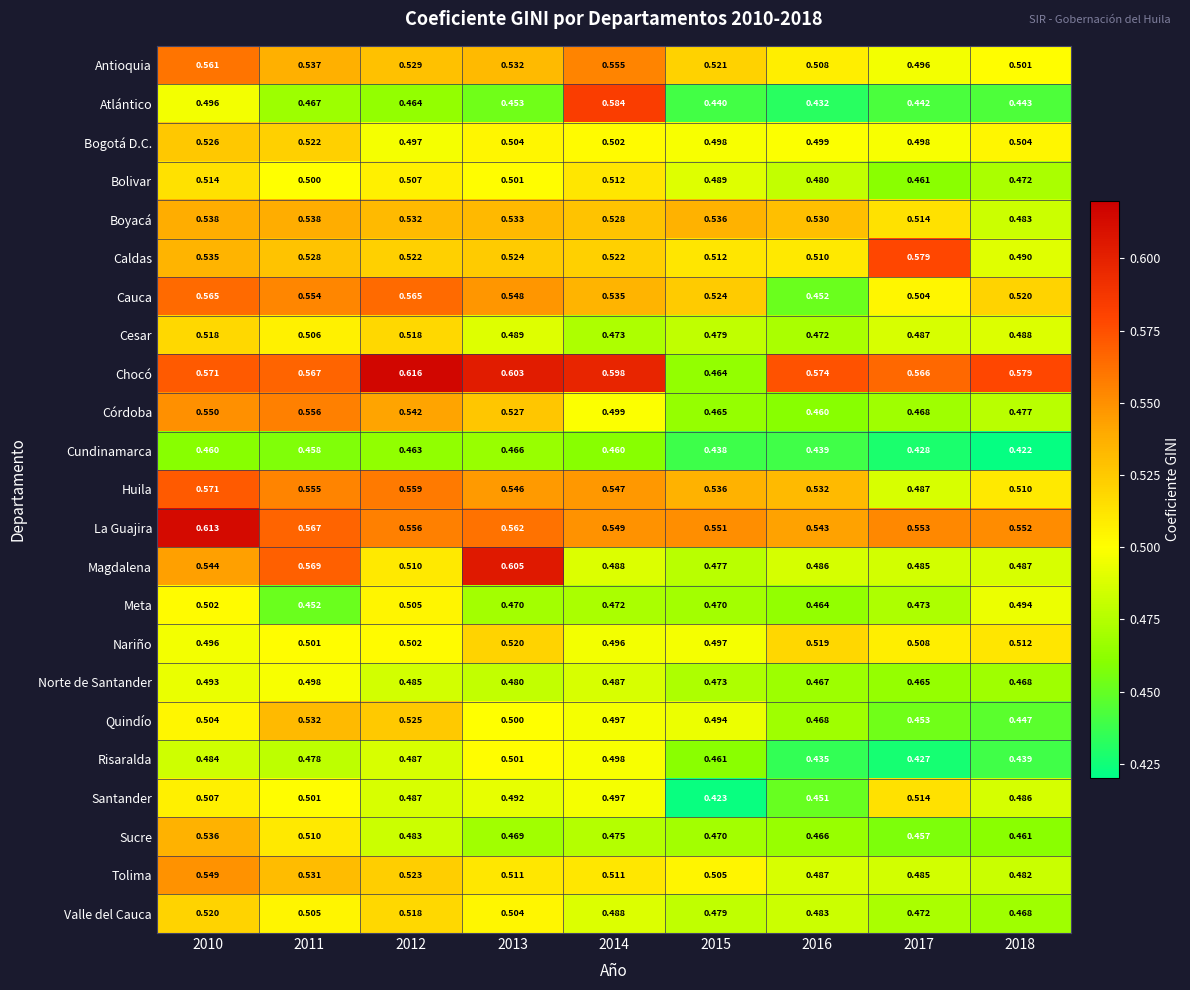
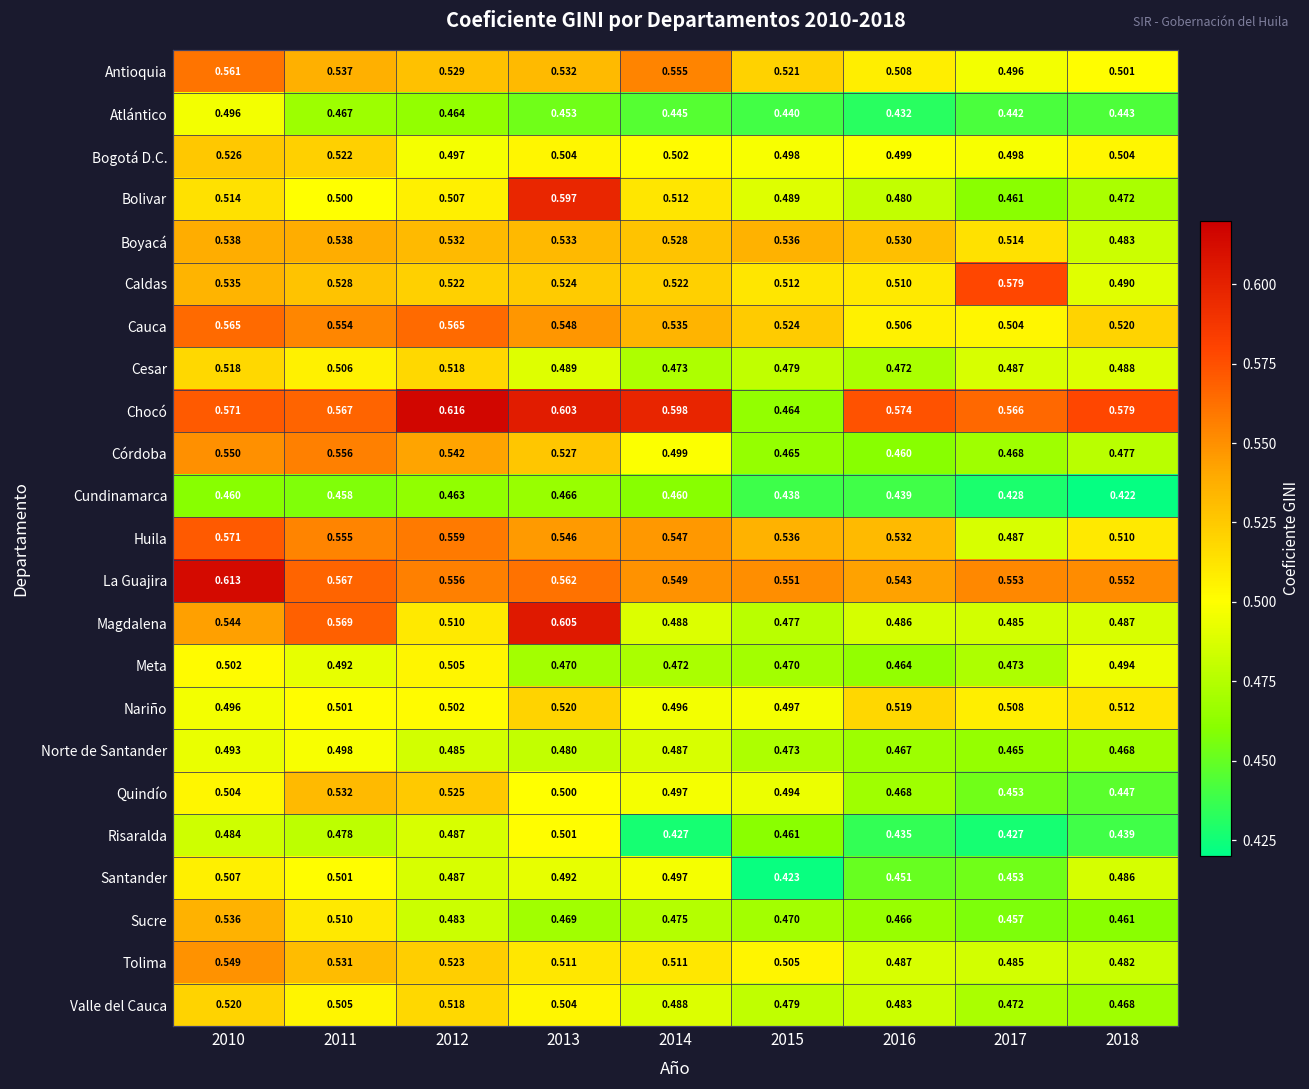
  {
    "Atlántico": {
      "2010": 0.496,
      "2011": 0.467,
      "2012": 0.464,
      "2013": 0.453,
-     "2014": 0.584,
+     "2014": 0.445,
      "2015": 0.440,
      "2016": 0.432,
      "2017": 0.442,
      "2018": 0.443
    },
    "Bolivar": {
      "2010": 0.514,
      "2011": 0.500,
      "2012": 0.507,
-     "2013": 0.501,
+     "2013": 0.597,
      "2014": 0.512,
      "2015": 0.489,
      "2016": 0.480,
      "2017": 0.461,
      "2018": 0.472
    },
    "Cauca": {
      "2010": 0.565,
      "2011": 0.554,
      "2012": 0.565,
      "2013": 0.548,
      "2014": 0.535,
      "2015": 0.524,
-     "2016": 0.452,
+     "2016": 0.506,
      "2017": 0.504,
      "2018": 0.520
    },
    "Meta": {
      "2010": 0.502,
-     "2011": 0.452,
+     "2011": 0.492,
      "2012": 0.505,
      "2013": 0.470,
      "2014": 0.472,
      "2015": 0.470,
      "2016": 0.464,
      "2017": 0.473,
      "2018": 0.494
    },
    "Risaralda": {
      "2010": 0.484,
      "2011": 0.478,
      "2012": 0.487,
      "2013": 0.501,
-     "2014": 0.498,
+     "2014": 0.427,
      "2015": 0.461,
      "2016": 0.435,
      "2017": 0.427,
      "2018": 0.439
    },
    "Santander": {
      "2010": 0.507,
      "2011": 0.501,
      "2012": 0.487,
      "2013": 0.492,
      "2014": 0.497,
      "2015": 0.423,
      "2016": 0.451,
-     "2017": 0.514,
+     "2017": 0.453,
      "2018": 0.486
    }
  }
